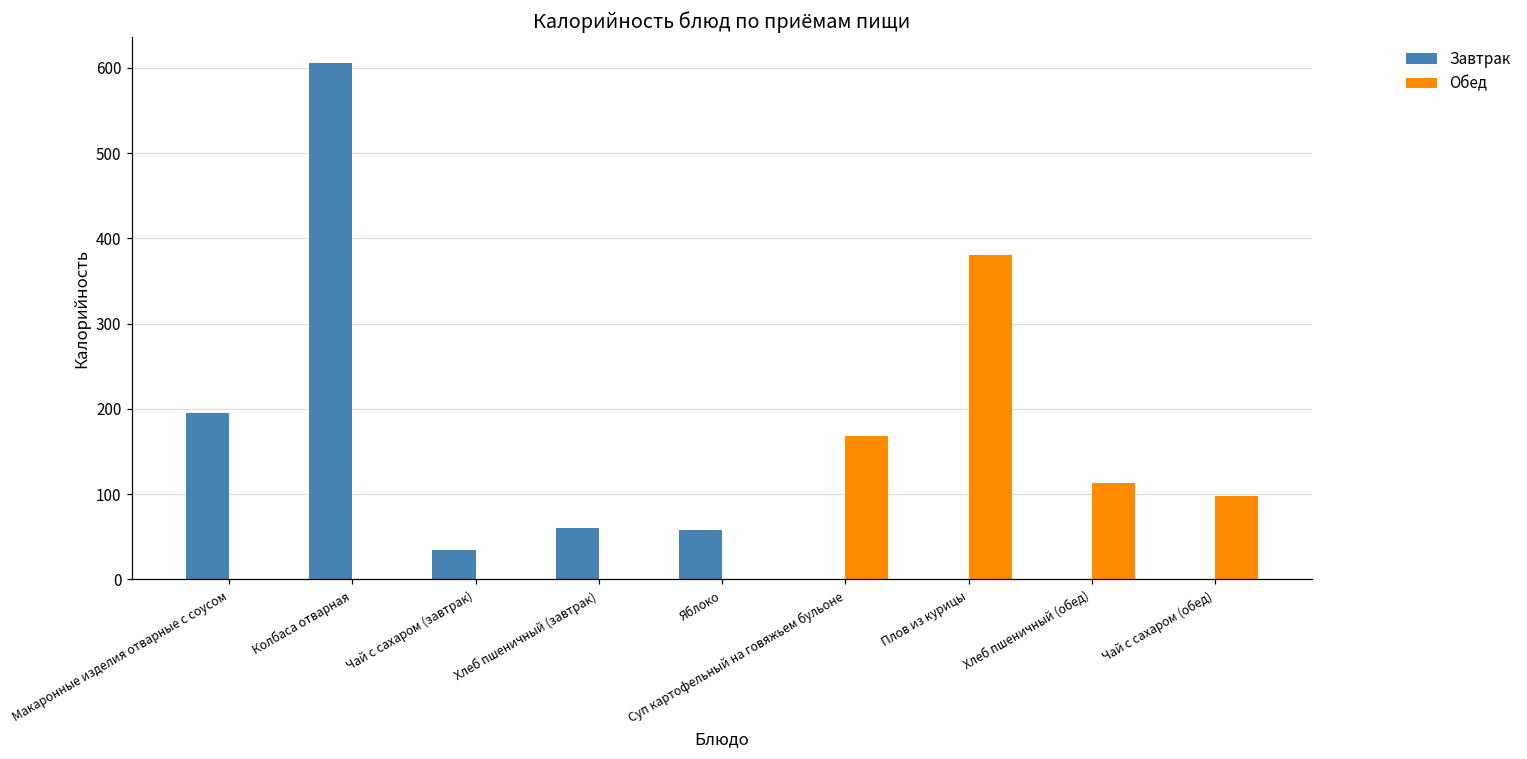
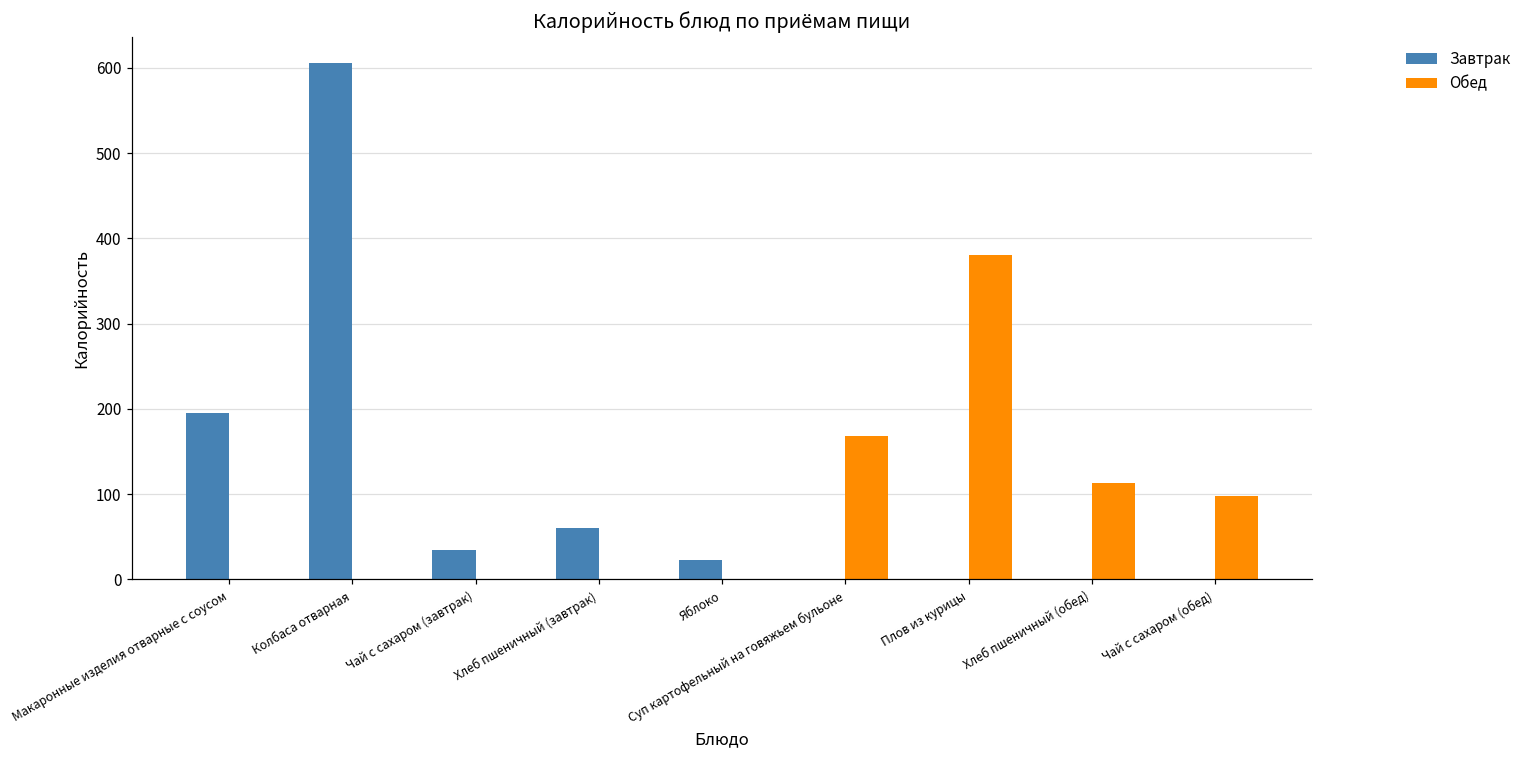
  {
    "Завтрак": {
      "Макаронные изделия отварные с соусом": 200,
      "Колбаса отварная": 610,
      "Чай с сахаром (завтрак)": 30,
      "Хлеб пшеничный (завтрак)": 60,
-     "Яблоко": 60,
+     "Яблоко": 20,
      "Суп картофельный на говяжьем бульоне": 0,
      "Плов из курицы": 0,
      "Хлеб пшеничный (обед)": 0,
      "Чай с сахаром (обед)": 0
    },
    "Обед": {
      "Макаронные изделия отварные с соусом": 0,
      "Колбаса отварная": 0,
      "Чай с сахаром (завтрак)": 0,
      "Хлеб пшеничный (завтрак)": 0,
      "Яблоко": 0,
      "Суп картофельный на говяжьем бульоне": 170,
      "Плов из курицы": 380,
      "Хлеб пшеничный (обед)": 110,
      "Чай с сахаром (обед)": 100
    }
  }
